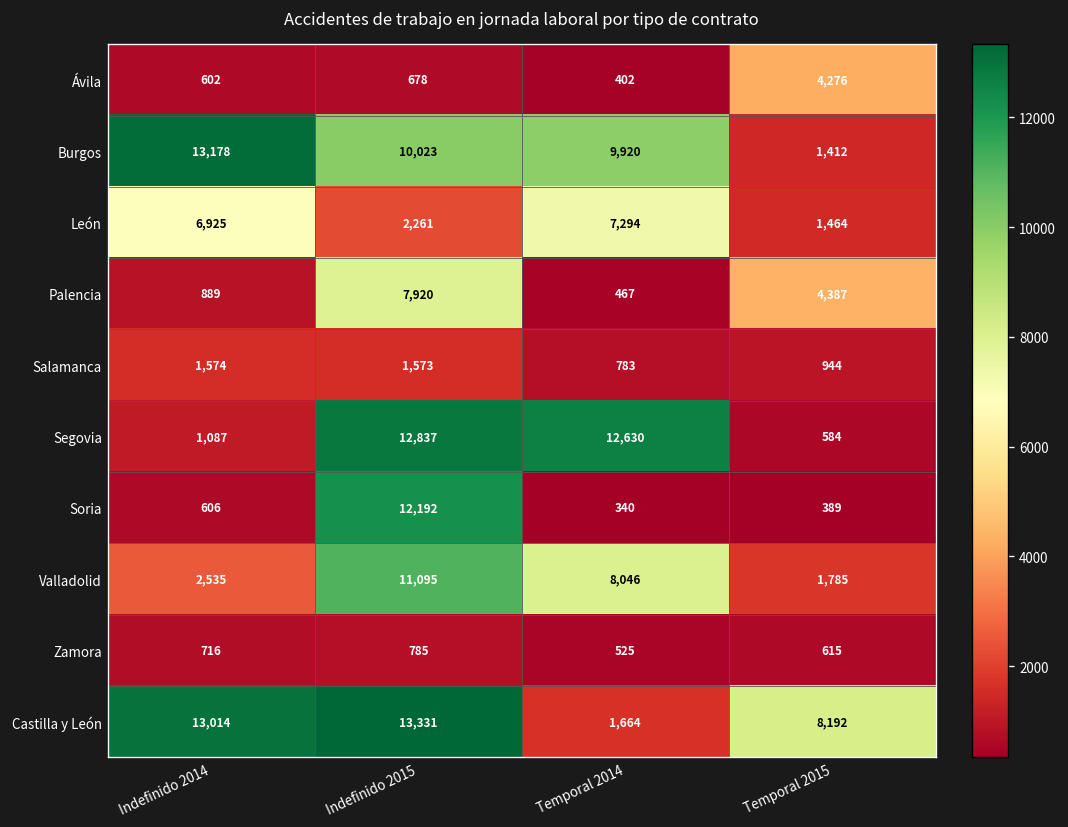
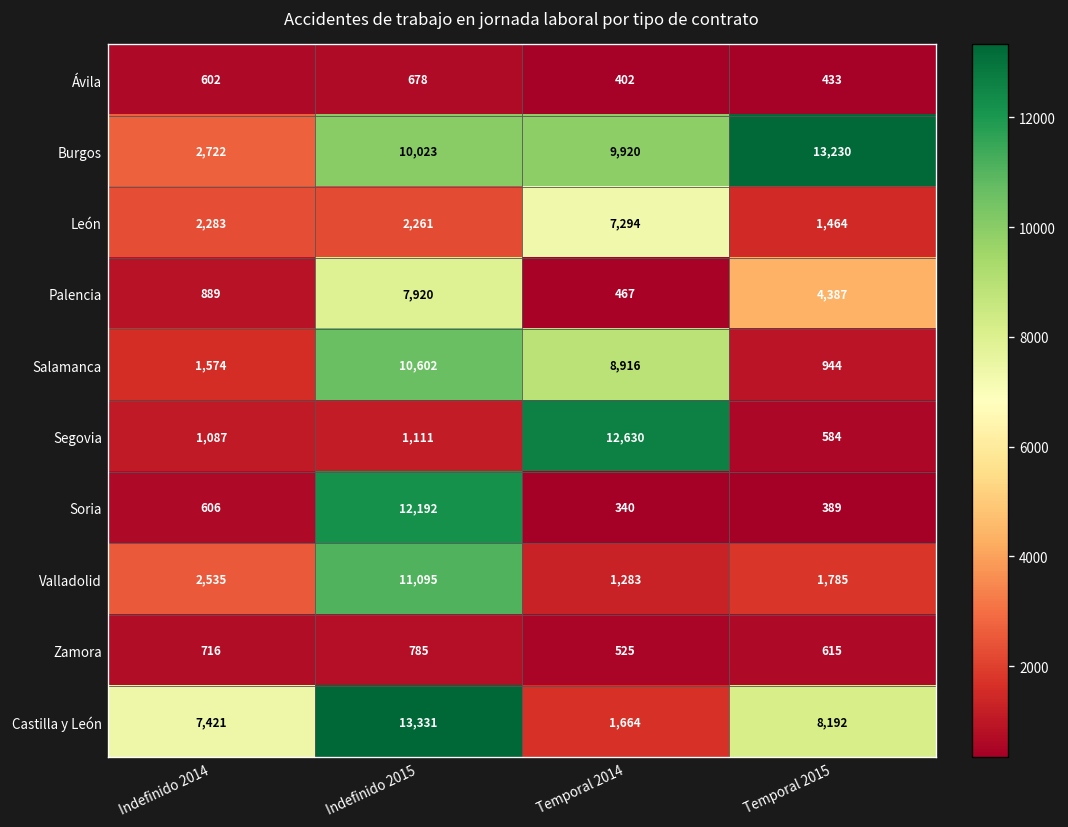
  {
    "Ávila": {
      "Indefinido 2014": "602",
      "Indefinido 2015": "678",
      "Temporal 2014": "402",
-     "Temporal 2015": "4,276"
+     "Temporal 2015": "433"
    },
    "Burgos": {
-     "Indefinido 2014": "13,178",
+     "Indefinido 2014": "2,722",
      "Indefinido 2015": "10,023",
      "Temporal 2014": "9,920",
-     "Temporal 2015": "1,412"
+     "Temporal 2015": "13,230"
    },
    "León": {
-     "Indefinido 2014": "6,925",
+     "Indefinido 2014": "2,283",
      "Indefinido 2015": "2,261",
      "Temporal 2014": "7,294",
      "Temporal 2015": "1,464"
    },
    "Palencia": {
      "Indefinido 2014": "889",
      "Indefinido 2015": "7,920",
      "Temporal 2014": "467",
      "Temporal 2015": "4,387"
    },
    "Salamanca": {
      "Indefinido 2014": "1,574",
-     "Indefinido 2015": "1,573",
-     "Temporal 2014": "783",
+     "Indefinido 2015": "10,602",
+     "Temporal 2014": "8,916",
      "Temporal 2015": "944"
    },
    "Segovia": {
      "Indefinido 2014": "1,087",
-     "Indefinido 2015": "12,837",
+     "Indefinido 2015": "1,111",
      "Temporal 2014": "12,630",
      "Temporal 2015": "584"
    },
    "Soria": {
      "Indefinido 2014": "606",
      "Indefinido 2015": "12,192",
      "Temporal 2014": "340",
      "Temporal 2015": "389"
    },
    "Valladolid": {
      "Indefinido 2014": "2,535",
      "Indefinido 2015": "11,095",
-     "Temporal 2014": "8,046",
+     "Temporal 2014": "1,283",
      "Temporal 2015": "1,785"
    },
    "Zamora": {
      "Indefinido 2014": "716",
      "Indefinido 2015": "785",
      "Temporal 2014": "525",
      "Temporal 2015": "615"
    },
    "Castilla y León": {
-     "Indefinido 2014": "13,014",
+     "Indefinido 2014": "7,421",
      "Indefinido 2015": "13,331",
      "Temporal 2014": "1,664",
      "Temporal 2015": "8,192"
    }
  }
